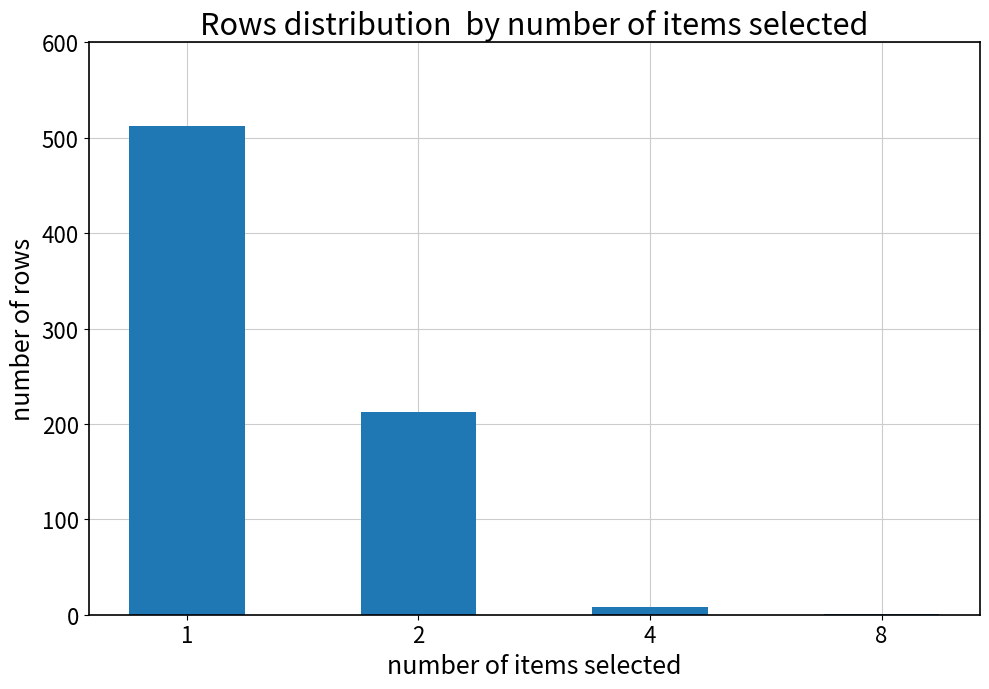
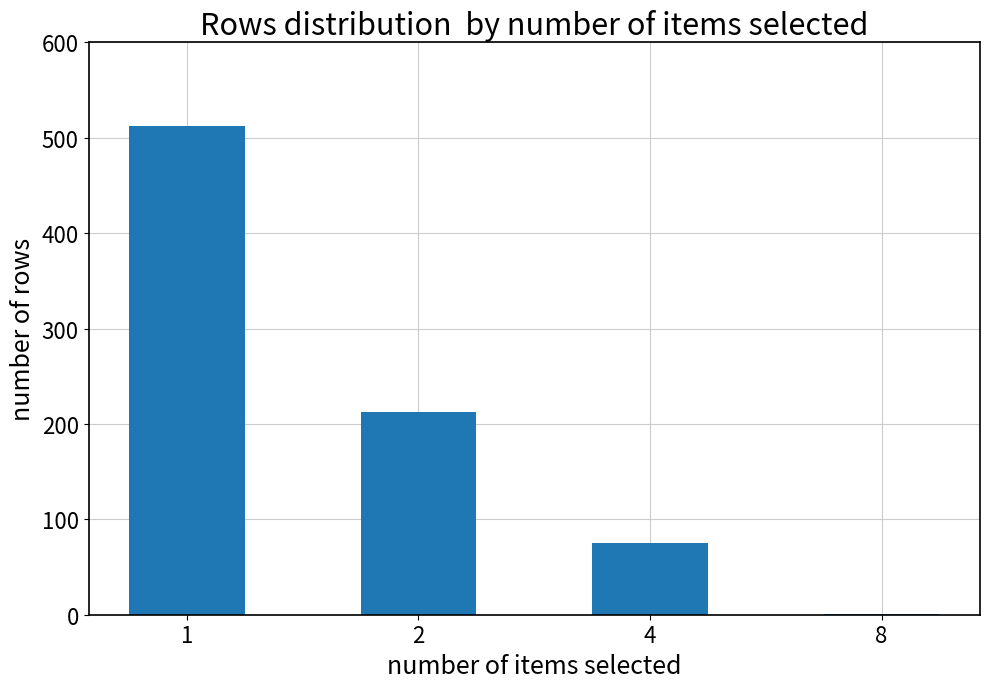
  {
    "1": 510,
    "2": 210,
-   "4": 10
+   "4": 80
  }
